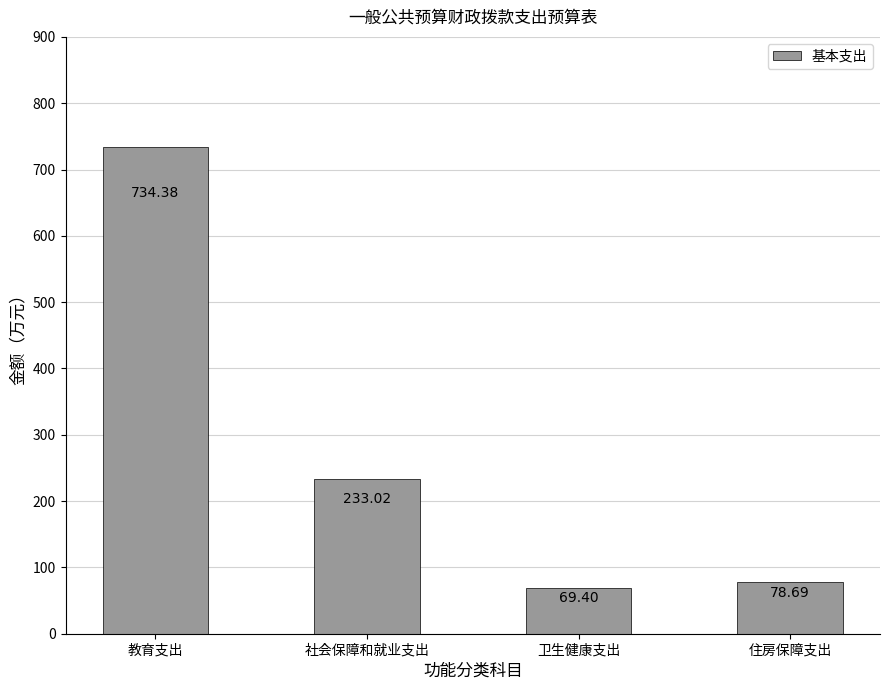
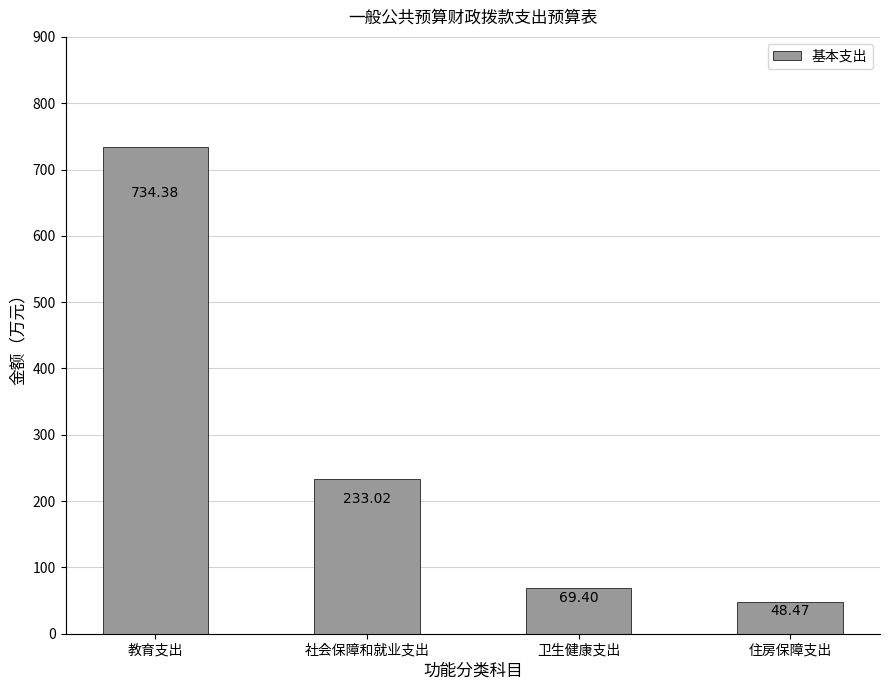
  {
    "教育支出": 734.38,
    "社会保障和就业支出": 233.02,
    "卫生健康支出": 69.40,
-   "住房保障支出": 78.69
+   "住房保障支出": 48.47
  }
